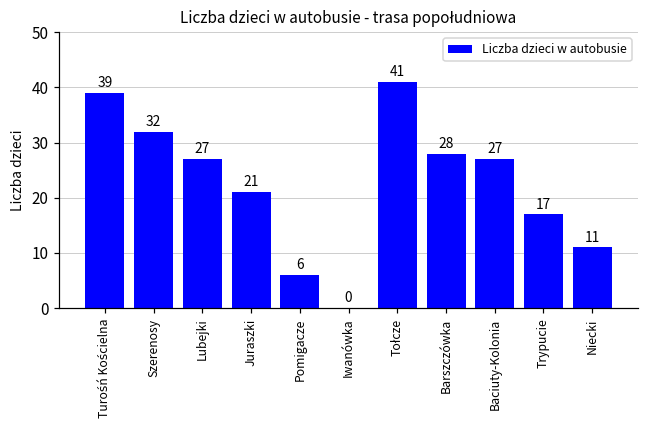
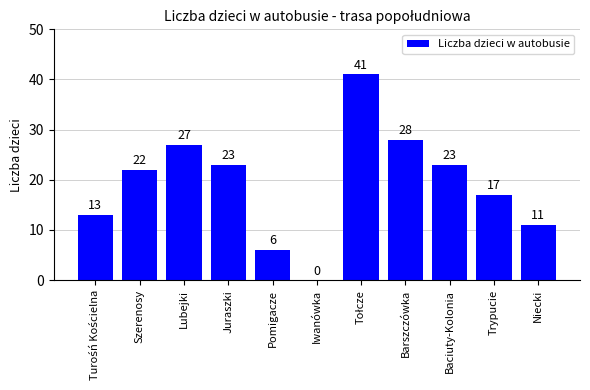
  {
-   "Turośń Kościelna": 39,
-   "Szerenosy": 32,
+   "Turośń Kościelna": 13,
+   "Szerenosy": 22,
    "Lubejki": 27,
-   "Juraszki": 21,
+   "Juraszki": 23,
    "Pomigacze": 6,
    "Iwanówka": 0,
    "Tołcze": 41,
    "Barszczówka": 28,
-   "Baciuty-Kolonia": 27,
+   "Baciuty-Kolonia": 23,
    "Trypucie": 17,
    "Niecki": 11
  }
